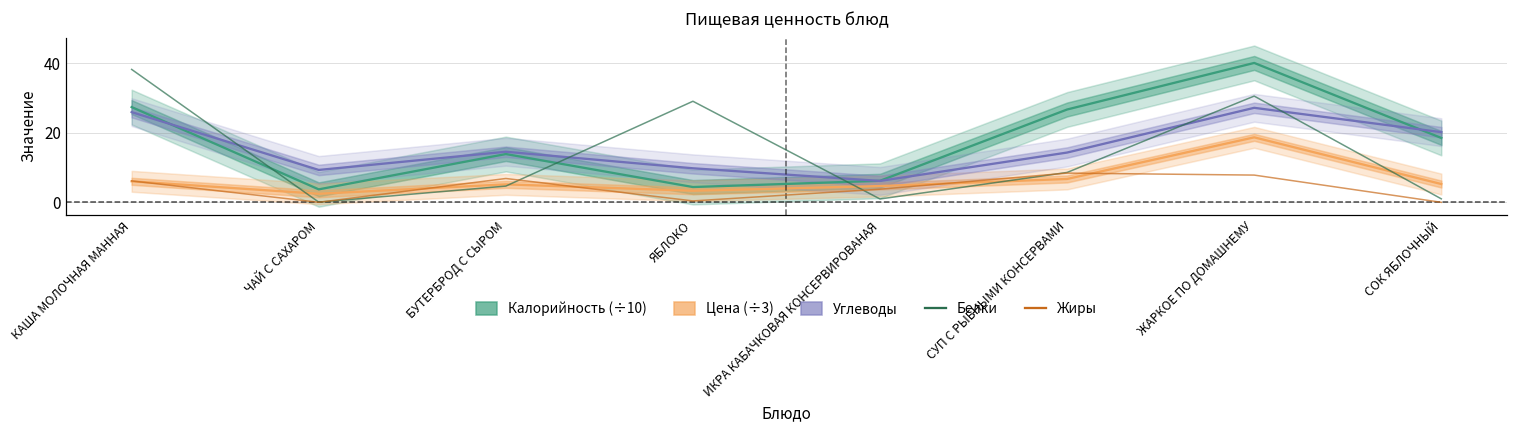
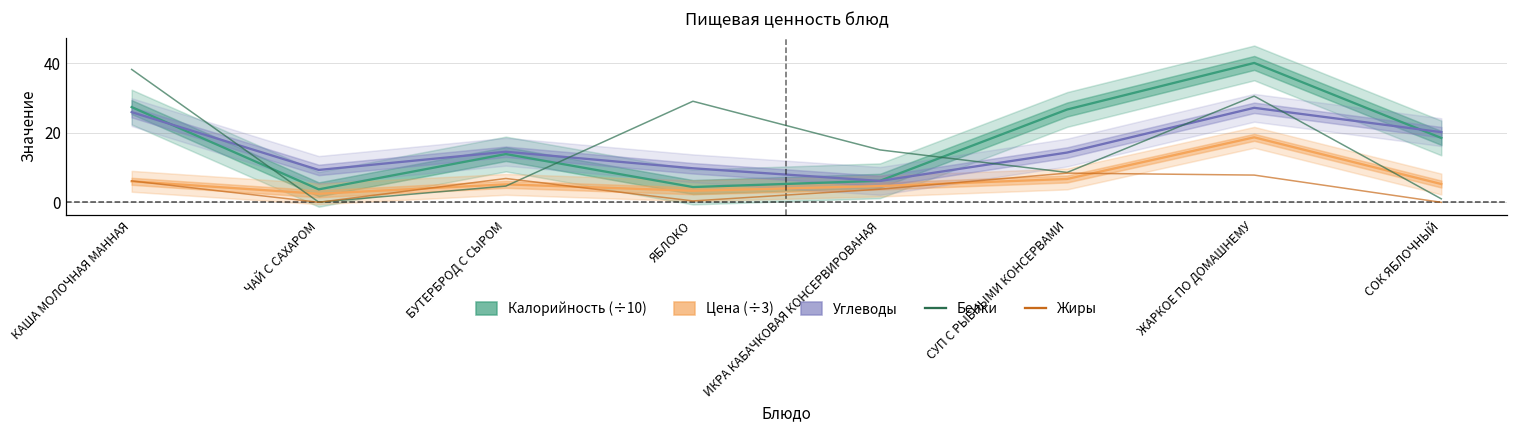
  {
    "Белки": {
      "КАША МОЛОЧНАЯ МАННАЯ": 38,
      "ЯБЛОКО": 29,
-     "ИКРА КАБАЧКОВАЯ КОНСЕРВИРОВАНАЯ": 1,
+     "ИКРА КАБАЧКОВАЯ КОНСЕРВИРОВАНАЯ": 15,
      "СОК ЯБЛОЧНЫЙ": 1
    }
  }
